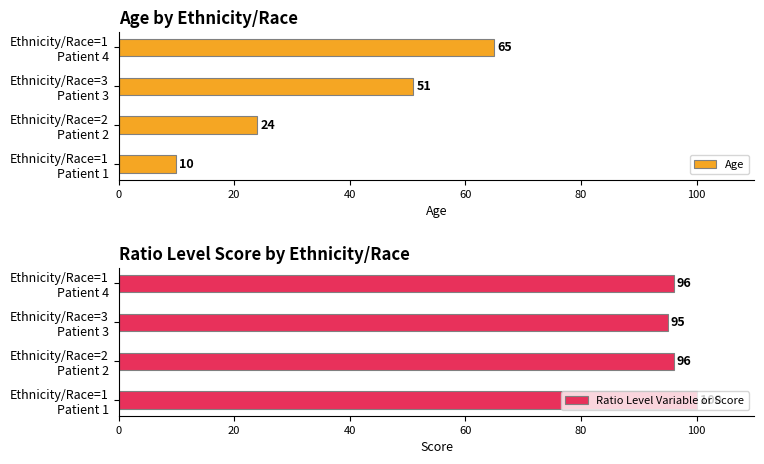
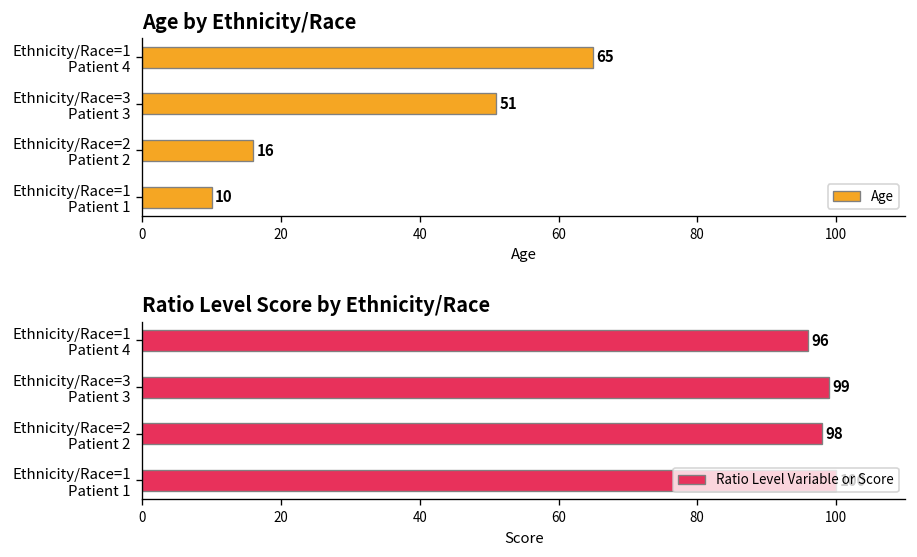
  {
    "Age by Ethnicity/Race": {
      "Ethnicity/Race=1 Patient 4": 65,
      "Ethnicity/Race=3 Patient 3": 51,
-     "Ethnicity/Race=2 Patient 2": 24,
+     "Ethnicity/Race=2 Patient 2": 16,
      "Ethnicity/Race=1 Patient 1": 10
    },
    "Ratio Level Score by Ethnicity/Race": {
      "Ethnicity/Race=1 Patient 4": 96,
-     "Ethnicity/Race=3 Patient 3": 95,
-     "Ethnicity/Race=2 Patient 2": 96
+     "Ethnicity/Race=3 Patient 3": 99,
+     "Ethnicity/Race=2 Patient 2": 98
    }
  }
